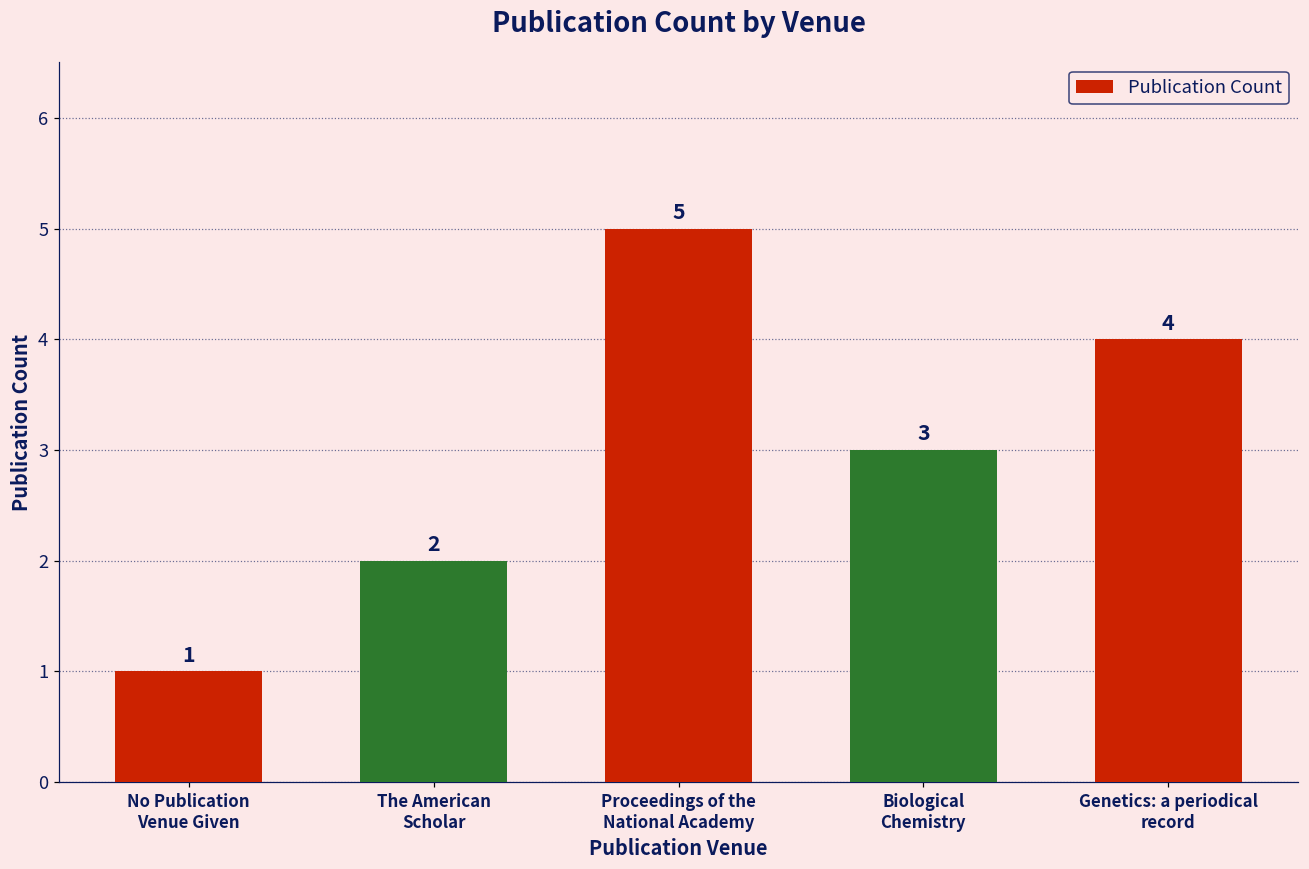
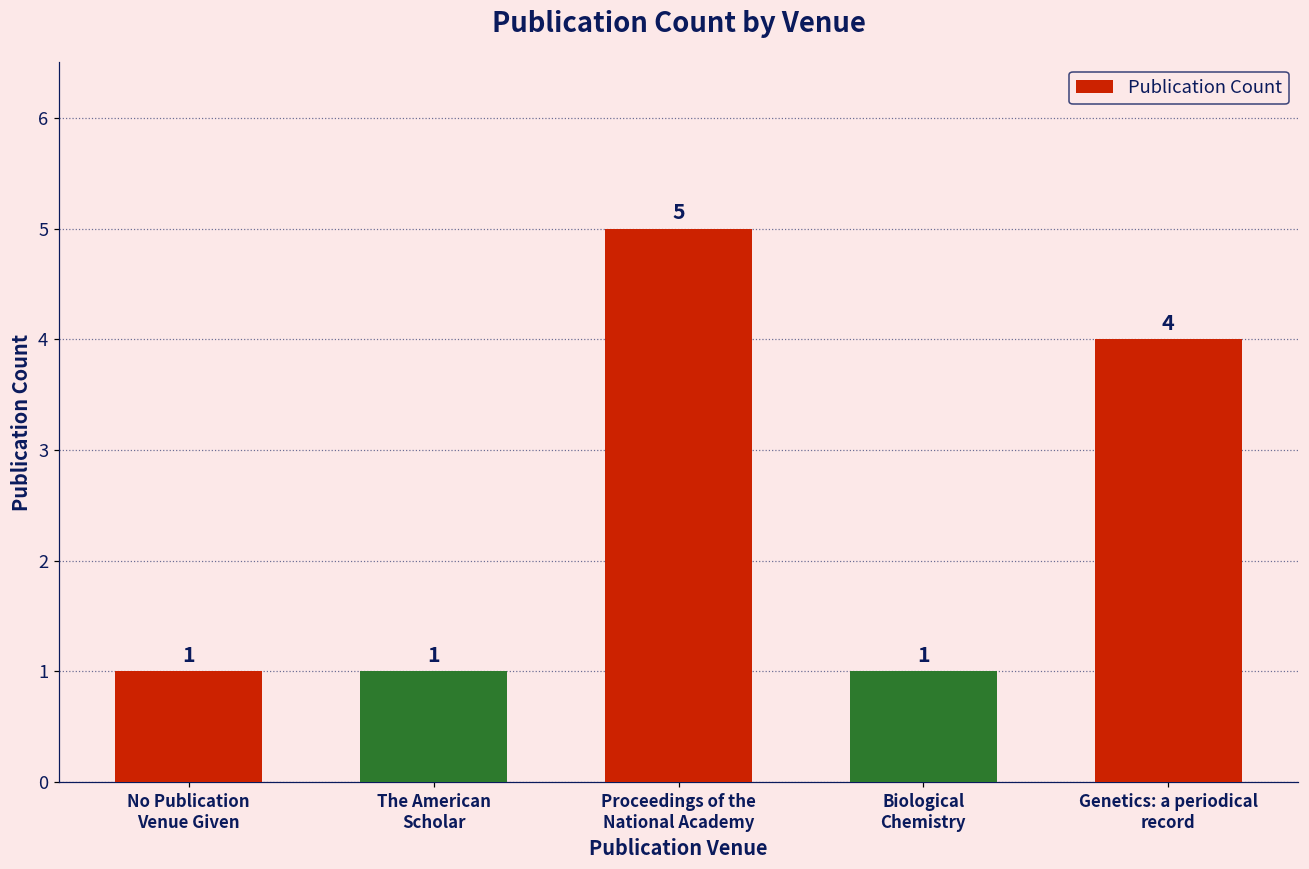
  {
    "No Publication Venue Given": 1,
-   "The American Scholar": 2,
+   "The American Scholar": 1,
    "Proceedings of the National Academy": 5,
-   "Biological Chemistry": 3,
+   "Biological Chemistry": 1,
    "Genetics: a periodical record": 4
  }
